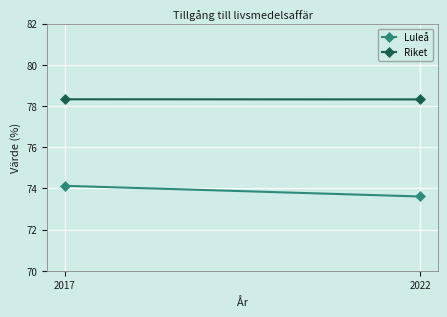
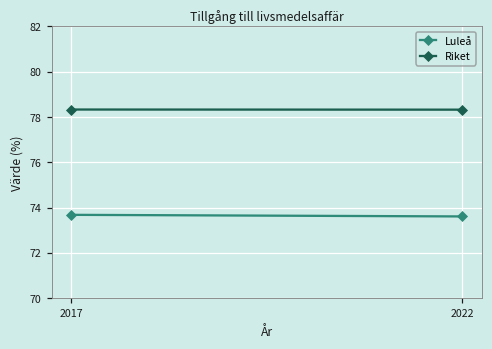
  {
    "Luleå": {
-     "2017": 74.1,
+     "2017": 73.7,
      "2022": 73.6
    },
    "Riket": {
      "2017": 78.3,
      "2022": 78.3
    }
  }
